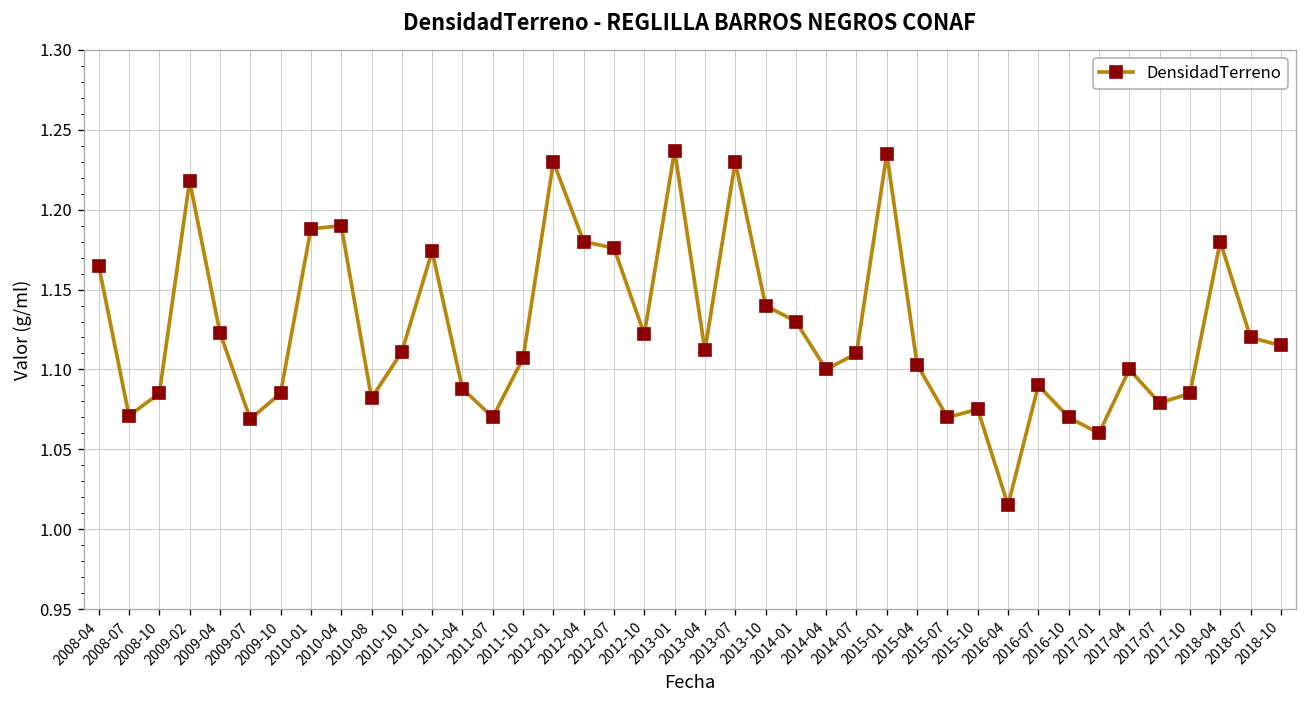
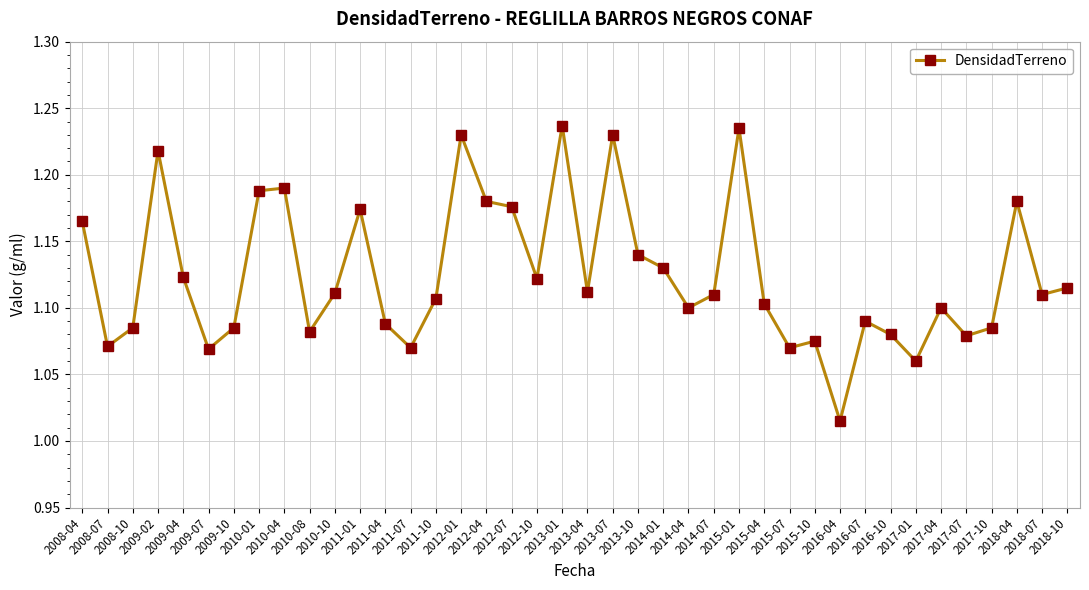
  {
    "2008-04": 1.165,
    "2008-07": 1.07,
    "2008-10": 1.085,
    "2009-02": 1.218,
    "2009-04": 1.123,
    "2009-07": 1.07,
    "2009-10": 1.085,
    "2010-01": 1.188,
    "2010-04": 1.19,
    "2010-08": 1.082,
    "2010-10": 1.11,
    "2011-01": 1.174,
    "2011-04": 1.088,
    "2011-07": 1.07,
    "2011-10": 1.107,
    "2012-01": 1.23,
    "2012-04": 1.18,
    "2012-07": 1.176,
    "2012-10": 1.122,
    "2013-01": 1.237,
    "2013-04": 1.112,
    "2013-07": 1.23,
    "2013-10": 1.14,
    "2014-01": 1.13,
    "2014-04": 1.10,
    "2014-07": 1.11,
    "2015-01": 1.235,
    "2015-04": 1.103,
    "2015-07": 1.07,
    "2015-10": 1.075,
    "2016-04": 1.015,
    "2016-07": 1.09,
-   "2016-10": 1.07,
+   "2016-10": 1.08,
    "2017-01": 1.06,
    "2017-04": 1.10,
    "2017-07": 1.08,
    "2017-10": 1.085,
    "2018-04": 1.18,
-   "2018-07": 1.12,
+   "2018-07": 1.11,
    "2018-10": 1.115
  }
